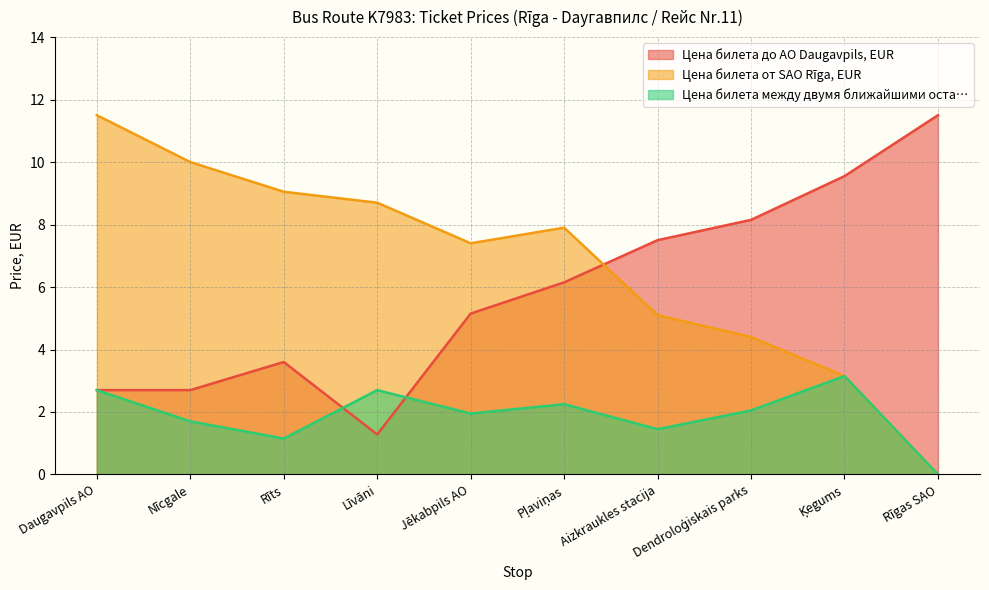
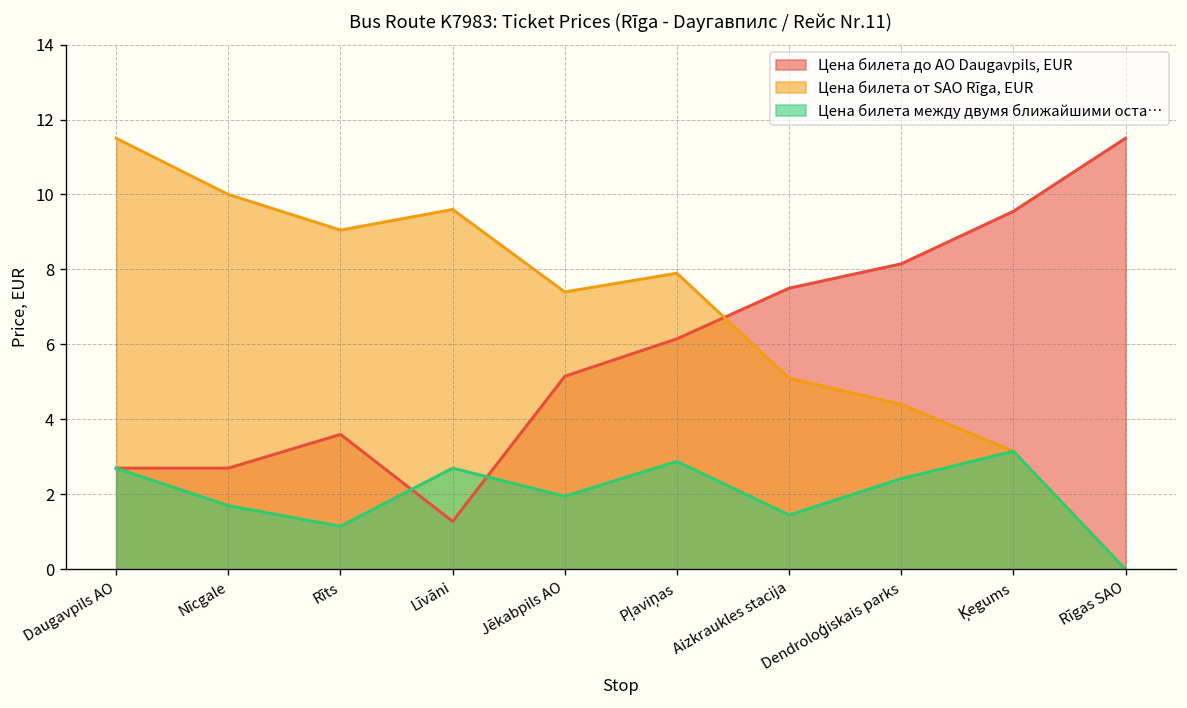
  {
    "Цена билета до АО Daugavpils, EUR": {
      "Nīcgale": 2.7,
      "Rīts": 3.6,
      "Līvāni": 1.3,
      "Jēkabpils AO": 5.2,
      "Pļaviņas": 6.2,
      "Aizkraukles stacija": 7.5,
      "Dendroloģiskais parks": 8.2,
      "Ķegums": 9.6,
      "Rīgas SAO": 11.5
    },
    "Цена билета от SAO Rīga, EUR": {
      "Daugavpils AO": 11.5,
      "Nīcgale": 10.0,
      "Rīts": 9.1,
-     "Līvāni": 8.7,
+     "Līvāni": 9.6,
      "Jēkabpils AO": 7.4,
      "Pļaviņas": 7.9,
      "Aizkraukles stacija": 5.1,
      "Dendroloģiskais parks": 4.4
    },
    "Цена билета между двумя ближайшими оста…": {
      "Nīcgale": 1.7,
      "Rīts": 1.2,
      "Līvāni": 2.7,
      "Jēkabpils AO": 2.0,
-     "Pļaviņas": 2.3,
+     "Pļaviņas": 2.9,
      "Aizkraukles stacija": 1.5,
-     "Dendroloģiskais parks": 2.1
+     "Dendroloģiskais parks": 2.4
    }
  }
